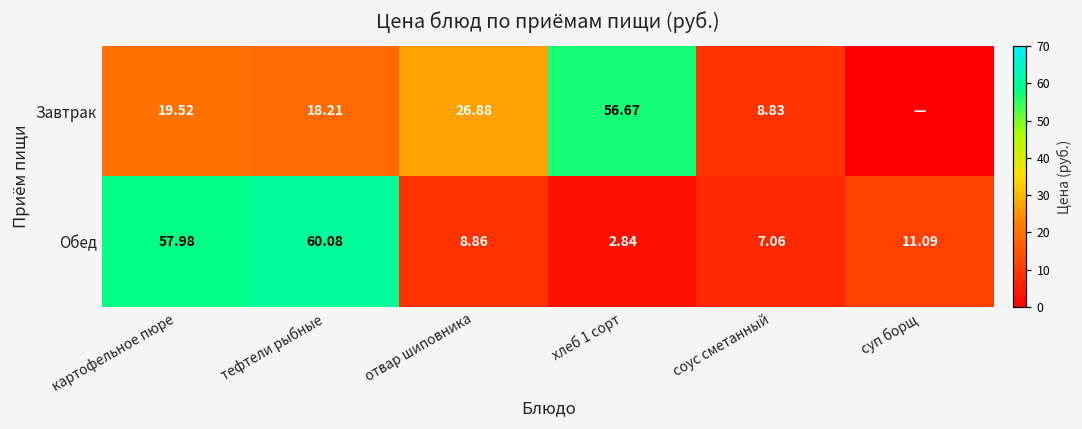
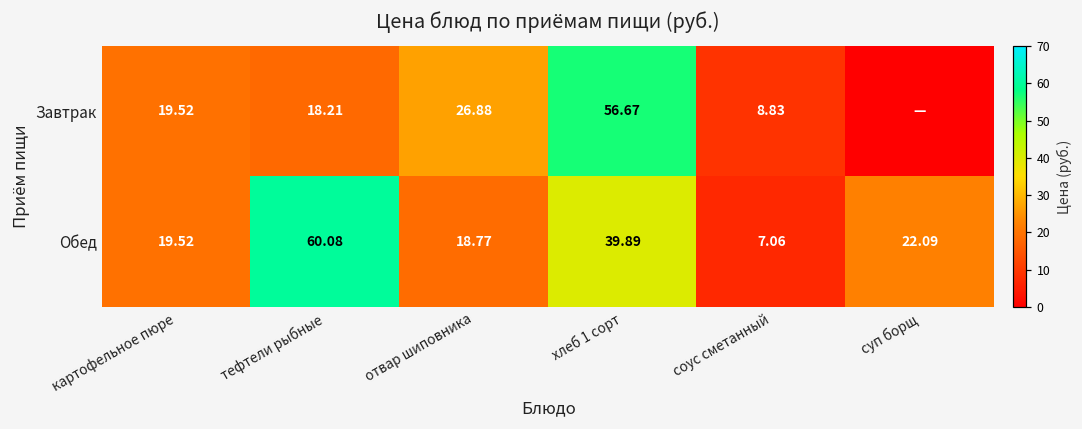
  {
    "Завтрак": {
      "картофельное пюре": 19.52,
      "тефтели рыбные": 18.21,
      "отвар шиповника": 26.88,
      "хлеб 1 сорт": 56.67,
      "соус сметанный": 8.83
    },
    "Обед": {
-     "картофельное пюре": 57.98,
+     "картофельное пюре": 19.52,
      "тефтели рыбные": 60.08,
-     "отвар шиповника": 8.86,
-     "хлеб 1 сорт": 2.84,
+     "отвар шиповника": 18.77,
+     "хлеб 1 сорт": 39.89,
      "соус сметанный": 7.06,
-     "суп борщ": 11.09
+     "суп борщ": 22.09
    }
  }
